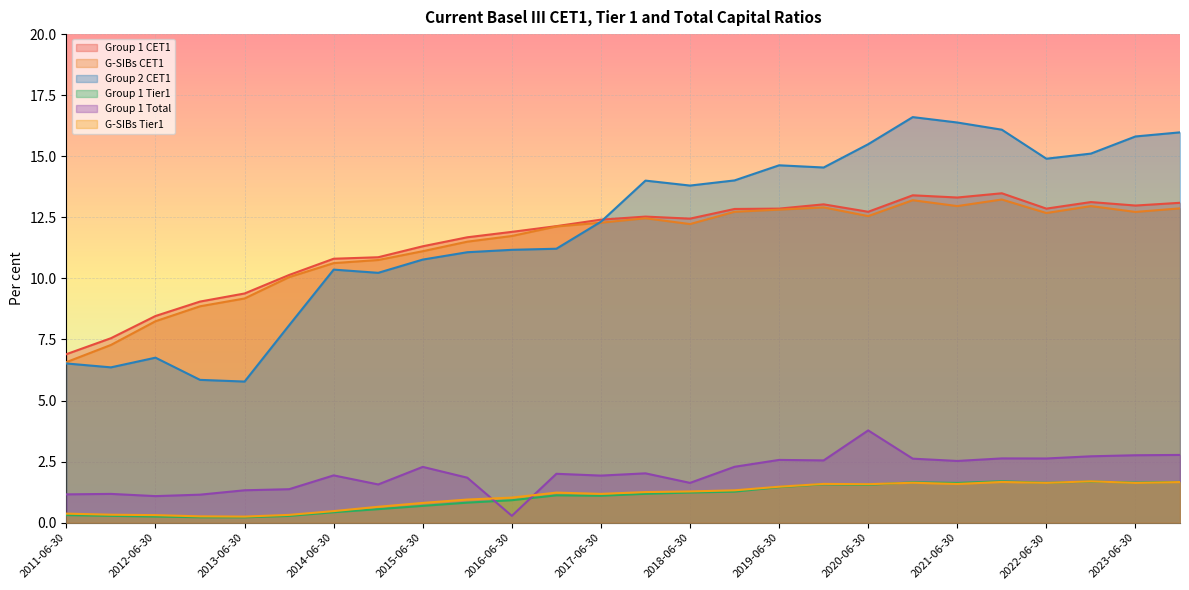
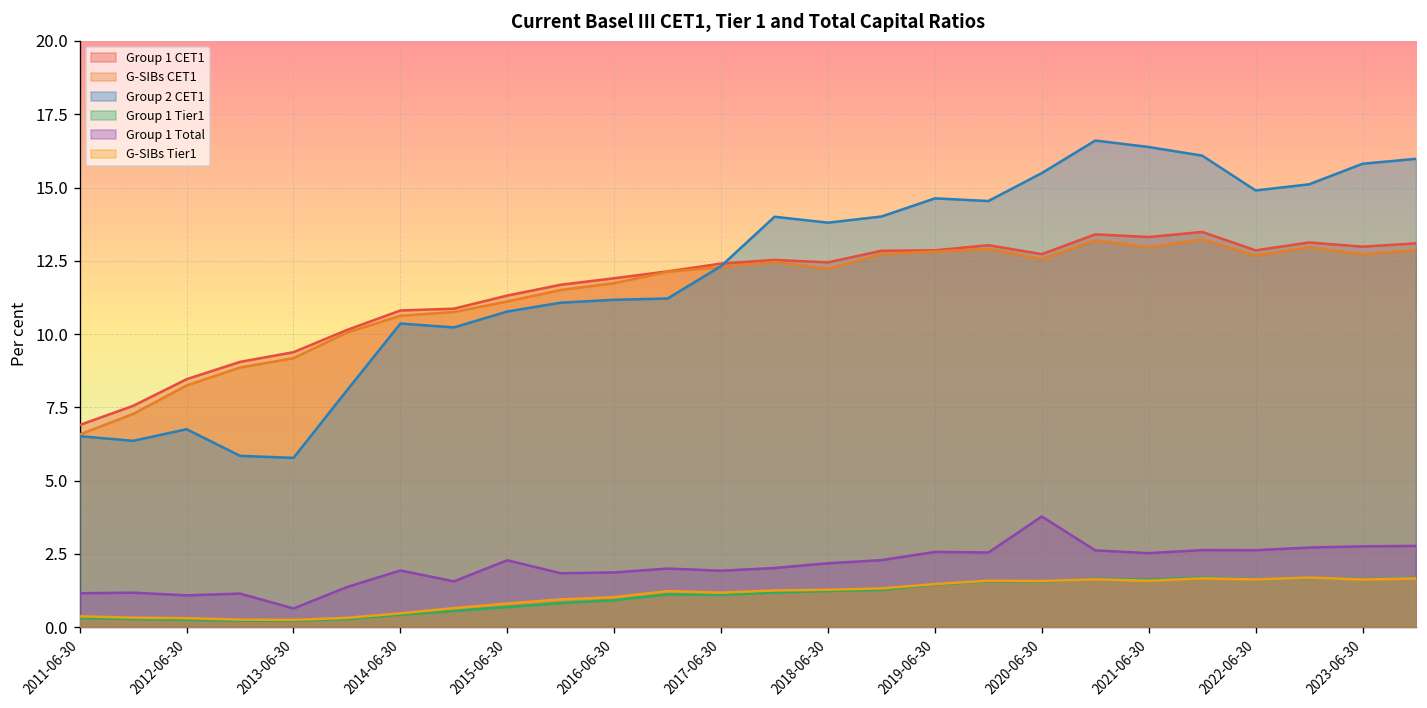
  {
    "Group 1 Total": {
      "2011-06-30": 1.2,
      "2012-06-30": 1.1,
-     "2013-06-30": 1.3,
+     "2013-06-30": 0.6,
      "2014-06-30": 1.9,
      "2015-06-30": 2.3,
-     "2016-06-30": 0.3,
+     "2016-06-30": 1.9,
      "2017-06-30": 1.9,
-     "2018-06-30": 1.6,
+     "2018-06-30": 2.2,
      "2019-06-30": 2.6,
      "2020-06-30": 3.8,
      "2021-06-30": 2.5,
      "2022-06-30": 2.6,
      "2023-06-30": 2.8
    }
  }
